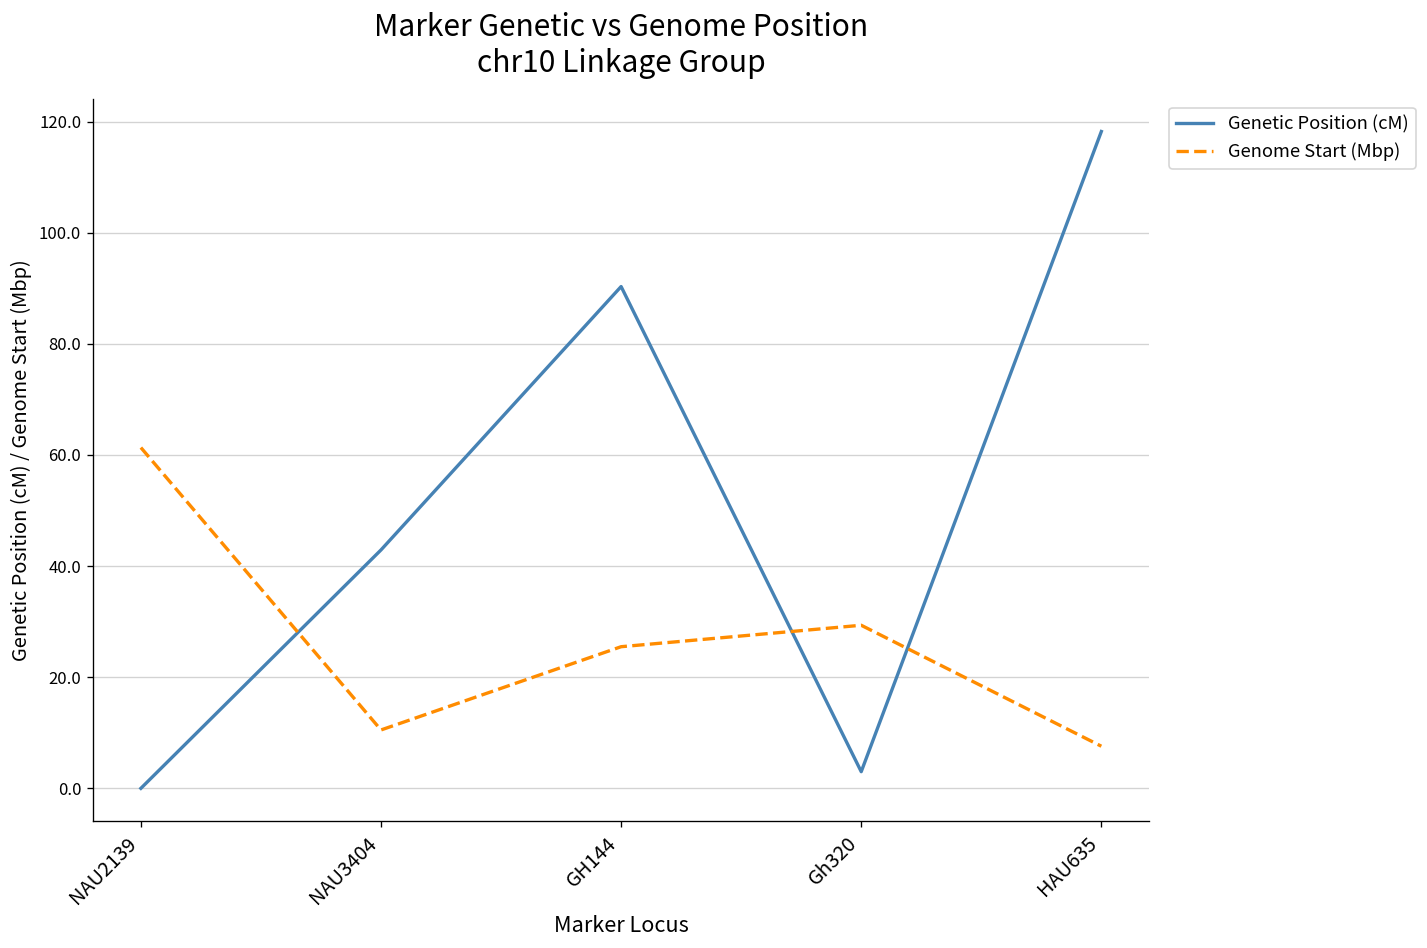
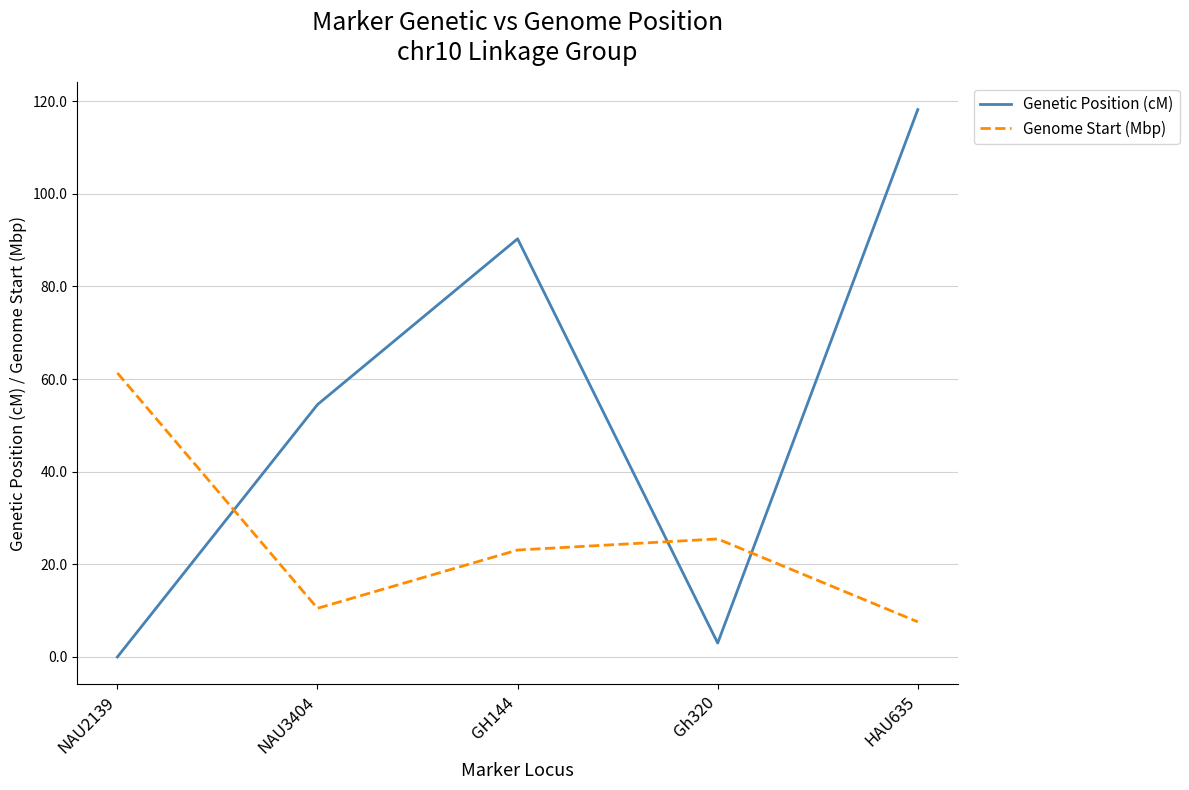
  {
    "Genetic Position (cM)": {
      "NAU2139": 0,
-     "NAU3404": 43,
+     "NAU3404": 55,
      "GH144": 90,
      "Gh320": 3,
      "HAU635": 118
    },
    "Genome Start (Mbp)": {
      "NAU2139": 61,
      "NAU3404": 11,
-     "GH144": 25,
-     "Gh320": 29,
+     "GH144": 23,
+     "Gh320": 25,
      "HAU635": 8
    }
  }
